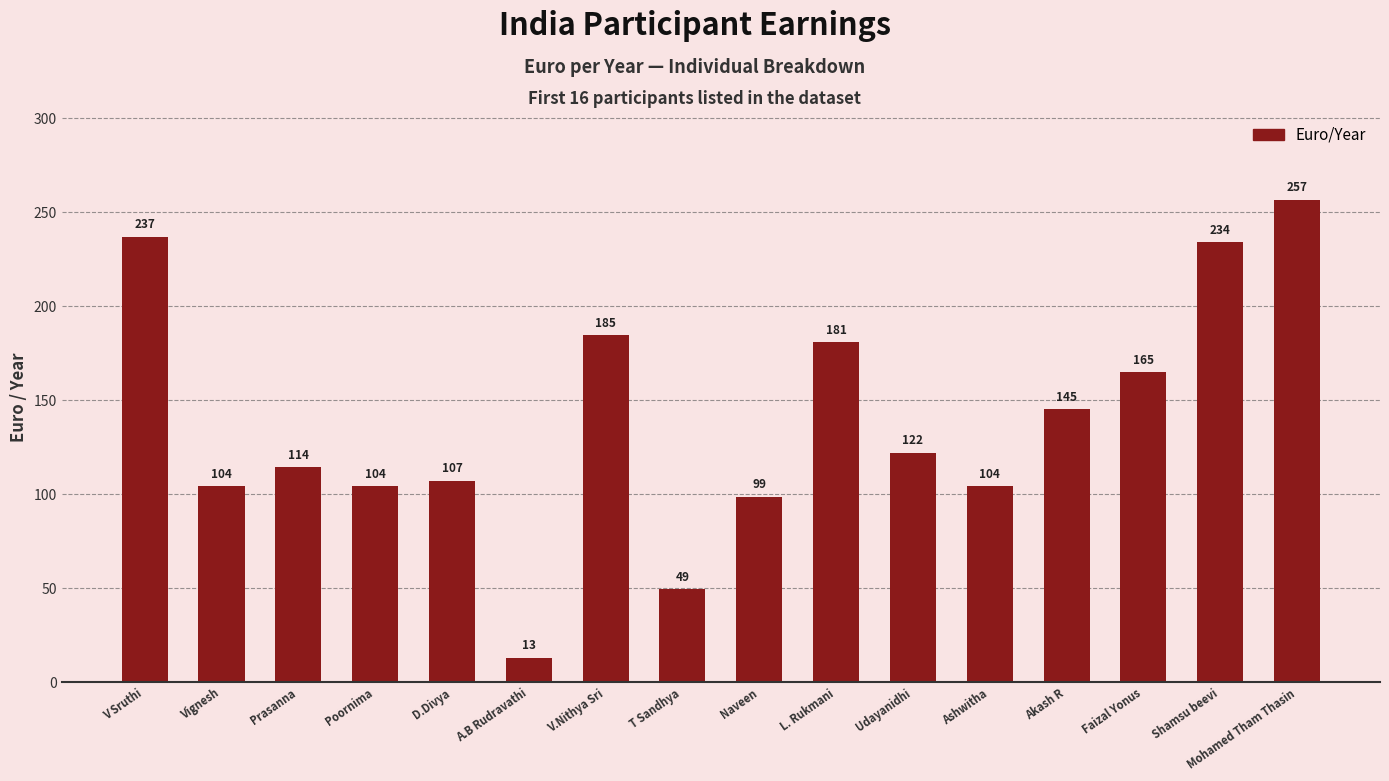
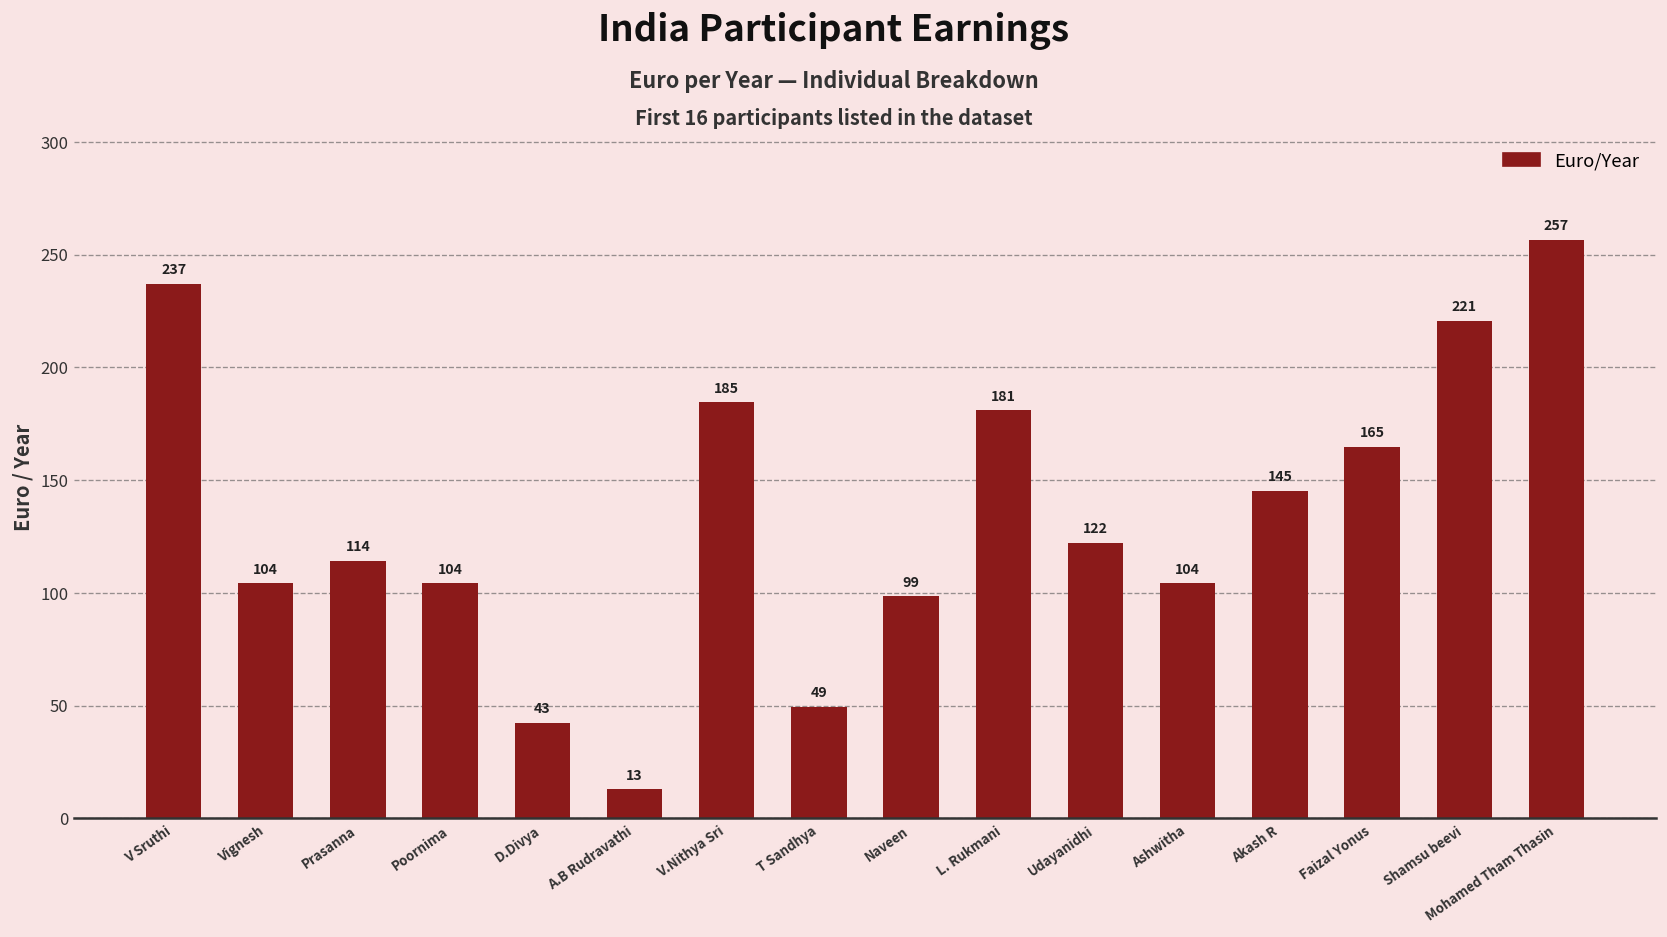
  {
    "V Sruthi": 237,
    "Vignesh": 104,
    "Prasanna": 114,
    "Poornima": 104,
-   "D.Divya": 107,
+   "D.Divya": 43,
    "A.B Rudravathi": 13,
    "V.Nithya Sri": 185,
    "T Sandhya": 49,
    "Naveen": 99,
    "L. Rukmani": 181,
    "Udayanidhi": 122,
    "Ashwitha": 104,
    "Akash R": 145,
    "Faizal Yonus": 165,
-   "Shamsu beevi": 234,
+   "Shamsu beevi": 221,
    "Mohamed Tham Thasin": 257
  }
